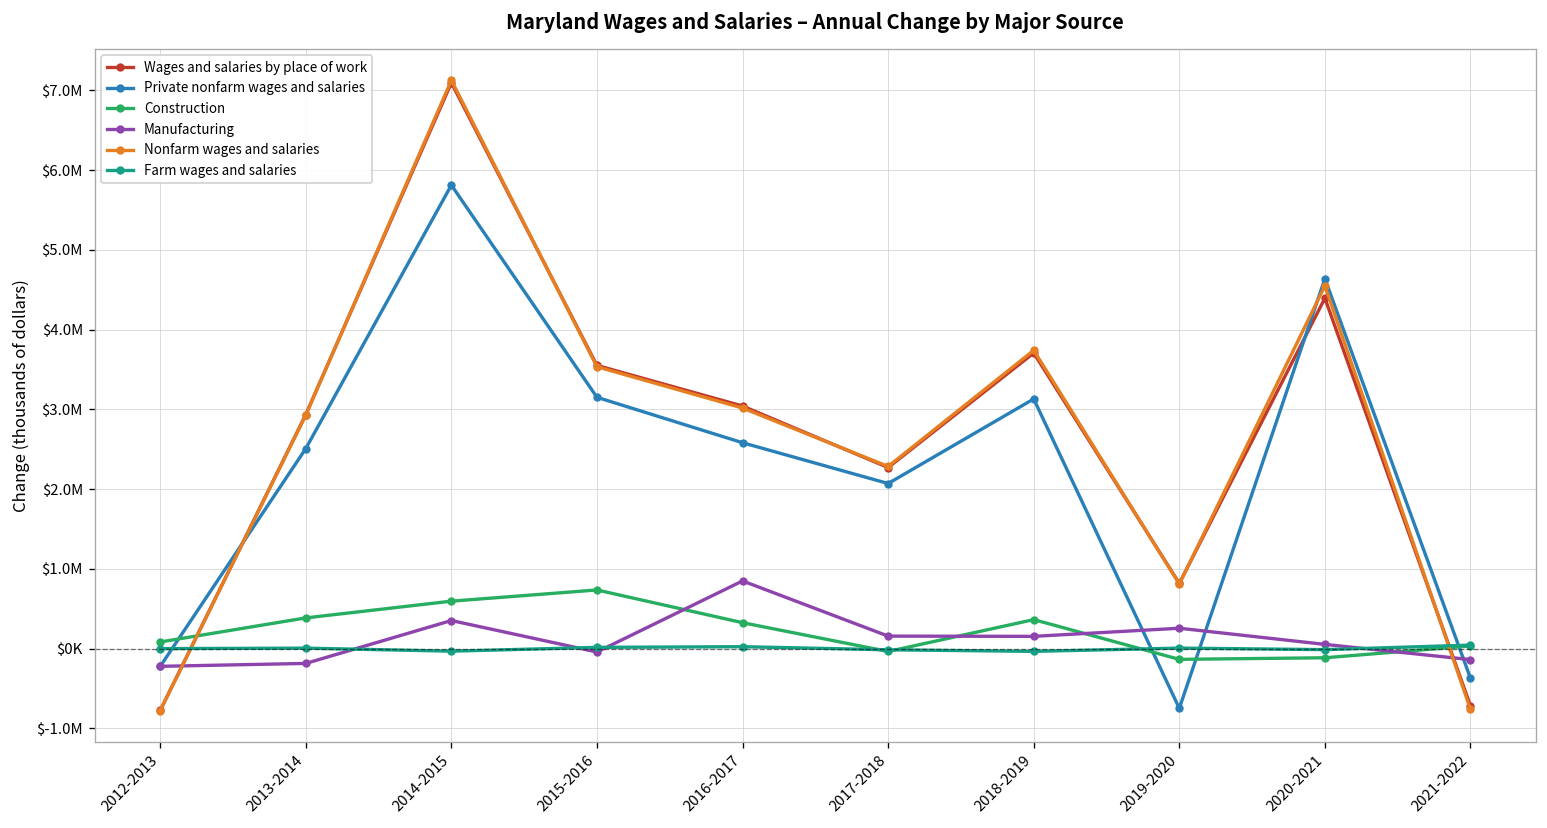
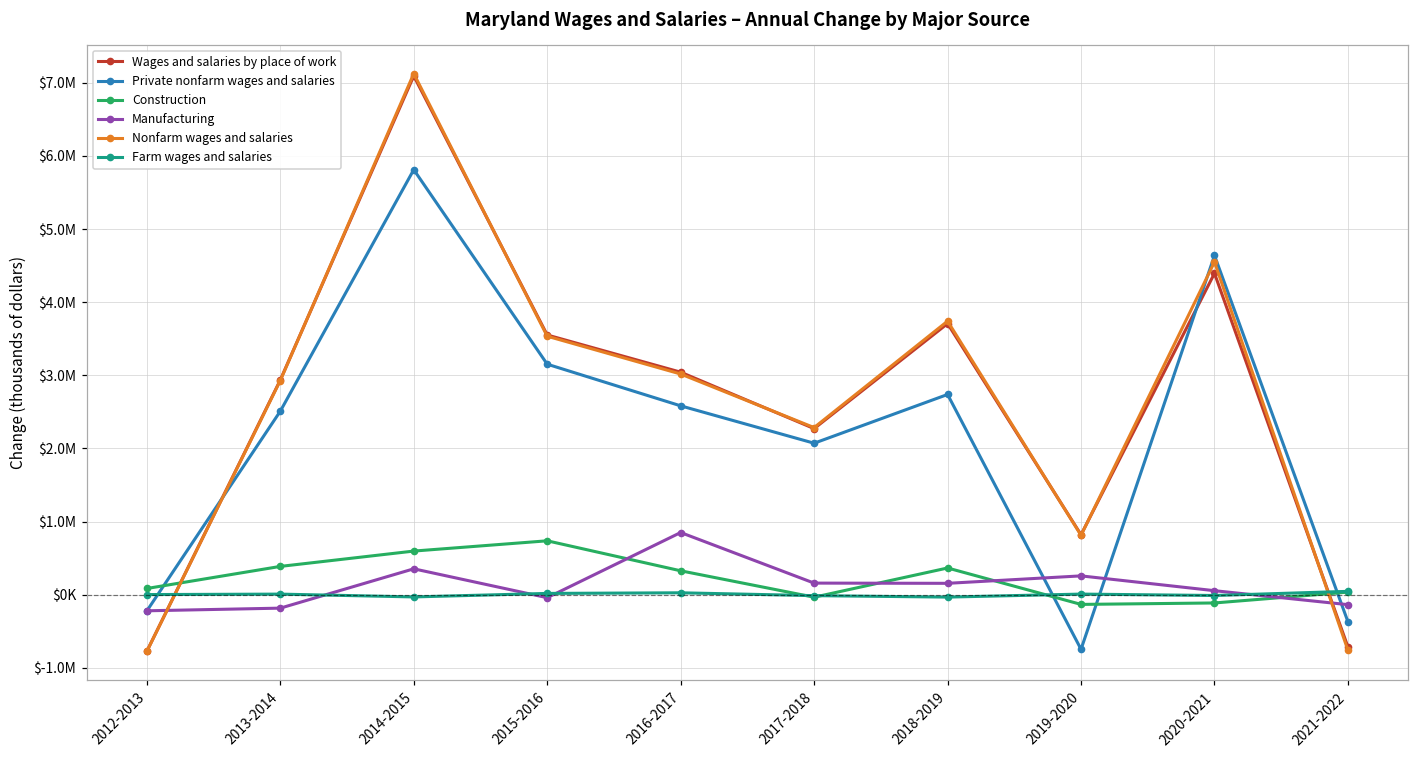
  {
    "Wages and salaries by place of work": {
      "2020-2021": "$4400000",
      "2021-2022": "$-700000"
    },
    "Private nonfarm wages and salaries": {
      "2013-2014": "$2500000",
      "2014-2015": "$5800000",
      "2015-2016": "$3200000",
      "2016-2017": "$2600000",
      "2017-2018": "$2100000",
-     "2018-2019": "$3100000",
+     "2018-2019": "$2700000",
      "2019-2020": "$-700000",
      "2020-2021": "$4600000",
      "2021-2022": "$-400000"
    },
    "Manufacturing": {
      "2013-2014": "$-200000",
      "2014-2015": "$400000",
      "2015-2016": "$0",
      "2016-2017": "$800000",
      "2017-2018": "$200000",
      "2018-2019": "$200000",
      "2019-2020": "$300000",
      "2020-2021": "$100000",
      "2021-2022": "$-100000"
    },
    "Nonfarm wages and salaries": {
      "2020-2021": "$4600000",
      "2021-2022": "$-800000"
    }
  }
